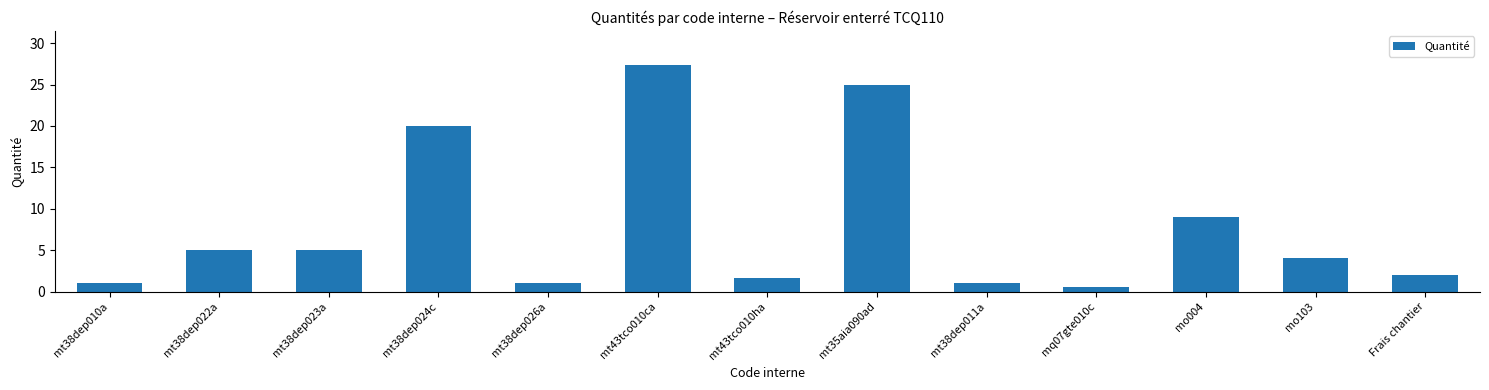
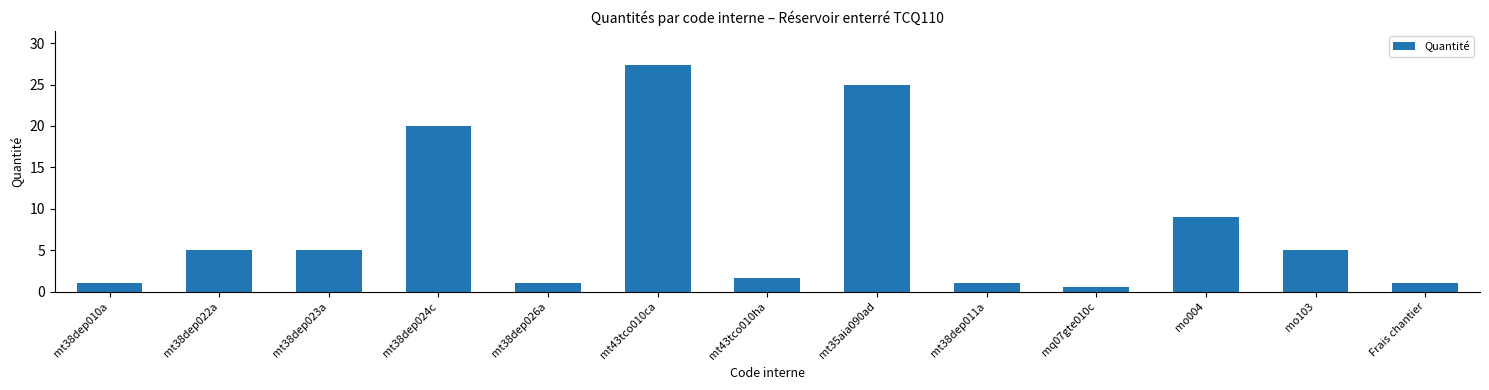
  {
    "mt38dep010a": 1,
    "mt38dep022a": 5,
    "mt38dep023a": 5,
    "mt38dep024c": 20,
    "mt38dep026a": 1,
    "mt43tco010ca": 27,
    "mt43tco010ha": 2,
    "mt35aia090ad": 25,
    "mt38dep011a": 1,
    "mq07gte010c": 1,
    "mo004": 9,
-   "mo103": 4,
-   "Frais chantier": 2
+   "mo103": 5,
+   "Frais chantier": 1
  }
